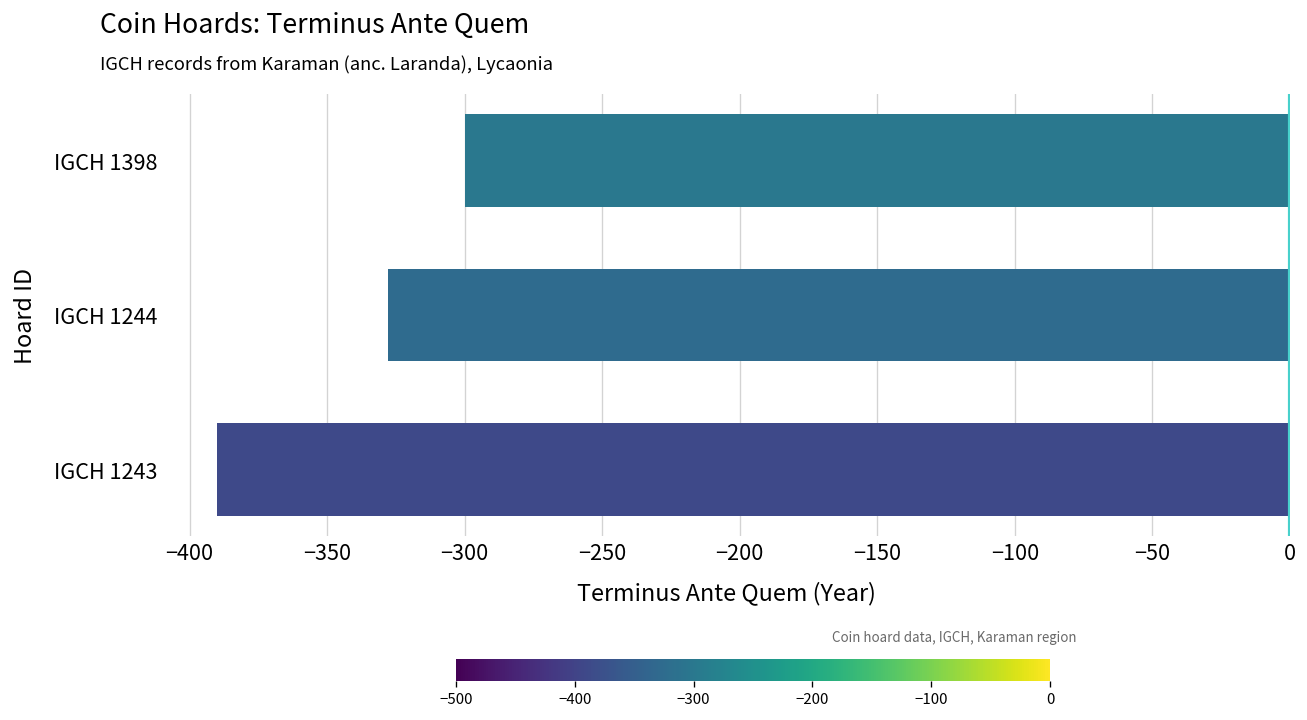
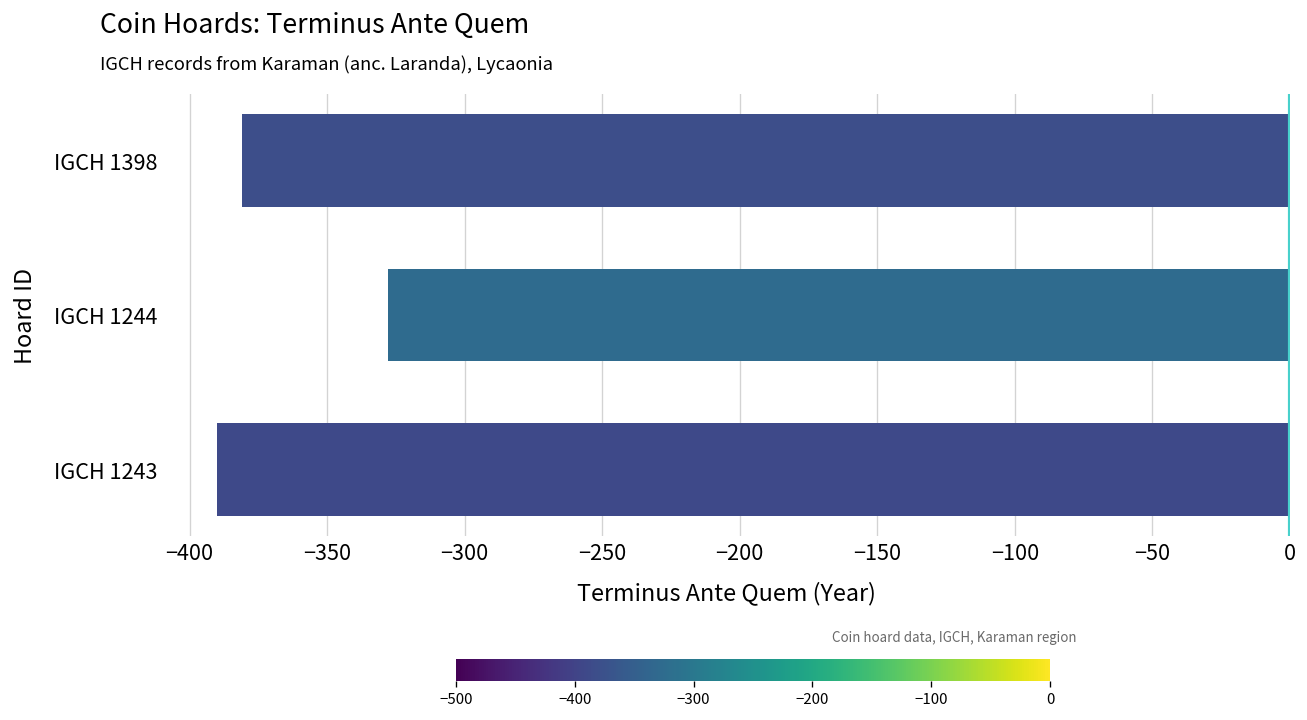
  {
-   "IGCH 1398": -300,
+   "IGCH 1398": -381,
    "IGCH 1244": -328,
    "IGCH 1243": -390
  }
